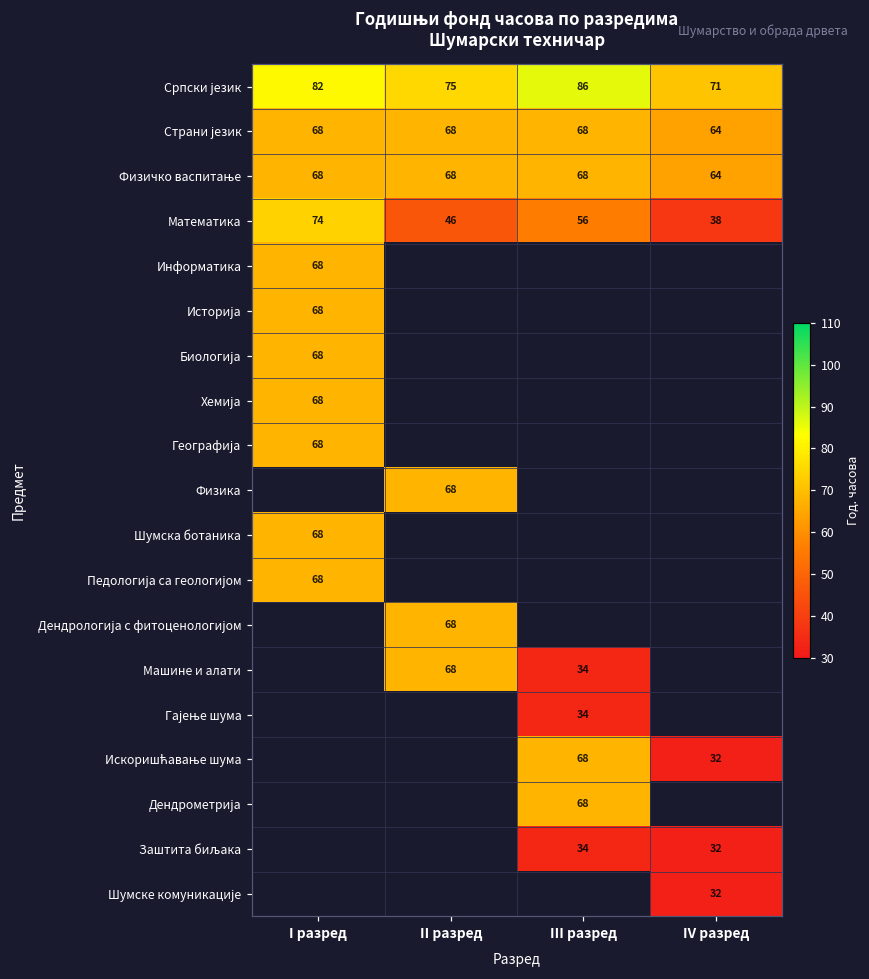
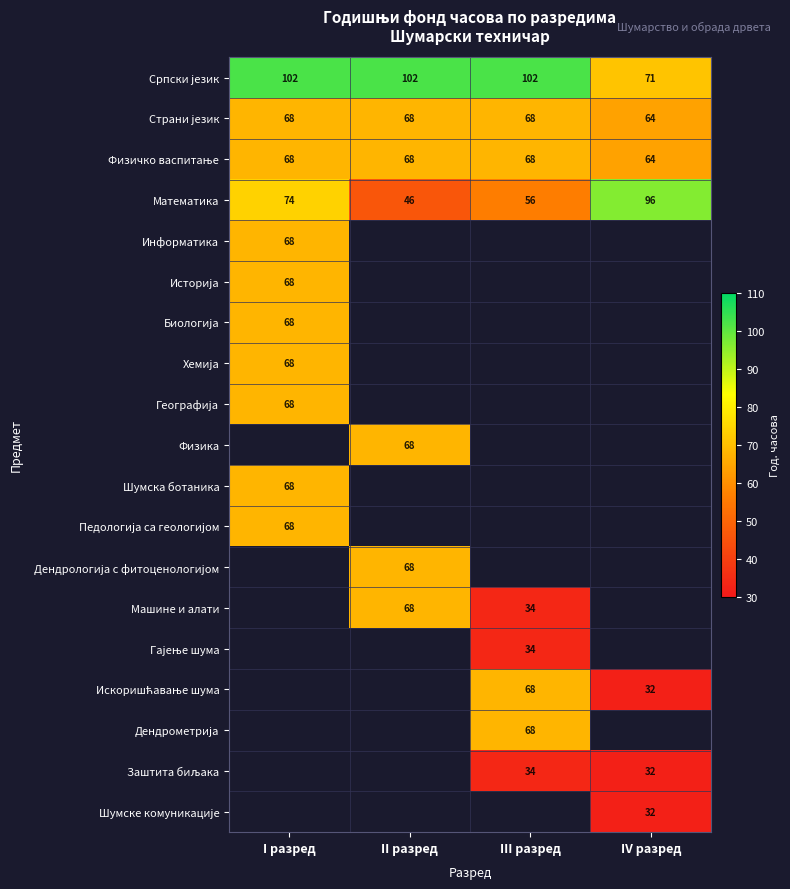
  {
    "Српски језик": {
-     "I разред": 82,
-     "II разред": 75,
-     "III разред": 86,
+     "I разред": 102,
+     "II разред": 102,
+     "III разред": 102,
      "IV разред": 71
    },
    "Страни језик": {
      "I разред": 68,
      "II разред": 68,
      "III разред": 68,
      "IV разред": 64
    },
    "Физичко васпитање": {
      "I разред": 68,
      "II разред": 68,
      "III разред": 68,
      "IV разред": 64
    },
    "Математика": {
      "I разред": 74,
      "II разред": 46,
      "III разред": 56,
-     "IV разред": 38
+     "IV разред": 96
    },
    "Информатика": {
      "I разред": 68
    },
    "Историја": {
      "I разред": 68
    },
    "Биологија": {
      "I разред": 68
    },
    "Хемија": {
      "I разред": 68
    },
    "Географија": {
      "I разред": 68
    },
    "Физика": {
      "II разред": 68
    },
    "Шумска ботаника": {
      "I разред": 68
    },
    "Педологија са геологијом": {
      "I разред": 68
    },
    "Дендрологија с фитоценологијом": {
      "II разред": 68
    },
    "Машине и алати": {
      "II разред": 68,
      "III разред": 34
    },
    "Гајење шума": {
      "III разред": 34
    },
    "Искоришћавање шума": {
      "III разред": 68,
      "IV разред": 32
    },
    "Дендрометрија": {
      "III разред": 68
    },
    "Заштита биљака": {
      "III разред": 34,
      "IV разред": 32
    },
    "Шумске комуникације": {
      "IV разред": 32
    }
  }
